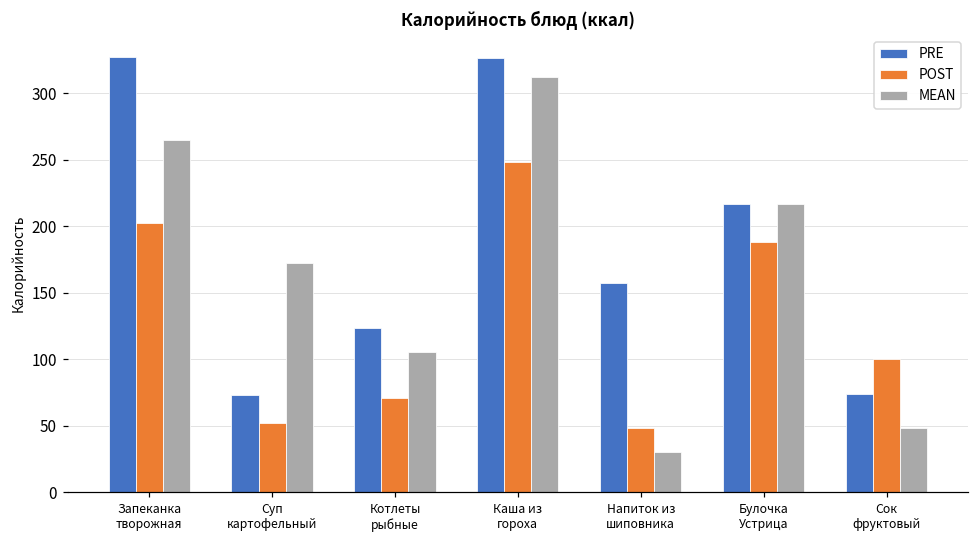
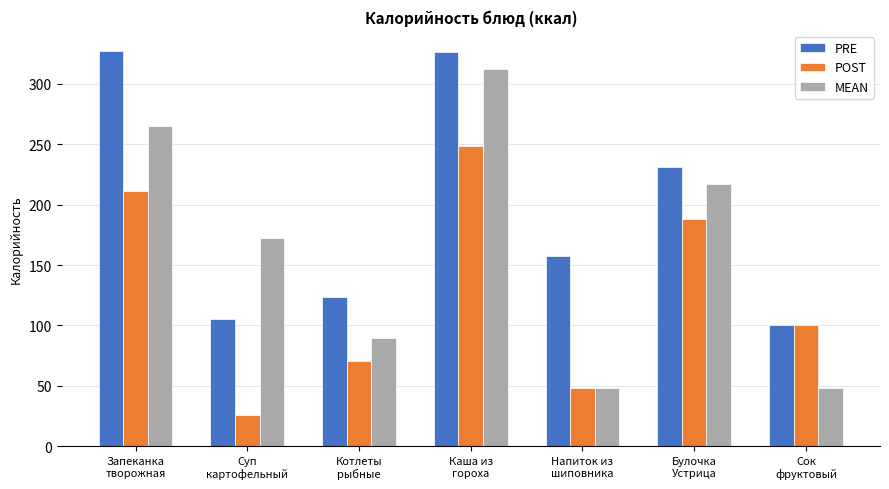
  {
    "PRE": {
      "Запеканка творожная": 327,
-     "Суп картофельный": 73,
+     "Суп картофельный": 105,
      "Котлеты рыбные": 124,
      "Каша из гороха": 326,
      "Напиток из шиповника": 157,
-     "Булочка Устрица": 217,
-     "Сок фруктовый": 74
+     "Булочка Устрица": 231,
+     "Сок фруктовый": 100
    },
    "POST": {
-     "Запеканка творожная": 202,
-     "Суп картофельный": 52,
+     "Запеканка творожная": 211,
+     "Суп картофельный": 26,
      "Котлеты рыбные": 71,
      "Каша из гороха": 248,
      "Напиток из шиповника": 48,
      "Булочка Устрица": 188,
      "Сок фруктовый": 100
    },
    "MEAN": {
      "Запеканка творожная": 265,
      "Суп картофельный": 172,
-     "Котлеты рыбные": 106,
+     "Котлеты рыбные": 89,
      "Каша из гороха": 312,
-     "Напиток из шиповника": 30,
+     "Напиток из шиповника": 48,
      "Булочка Устрица": 217,
      "Сок фруктовый": 48
    }
  }
